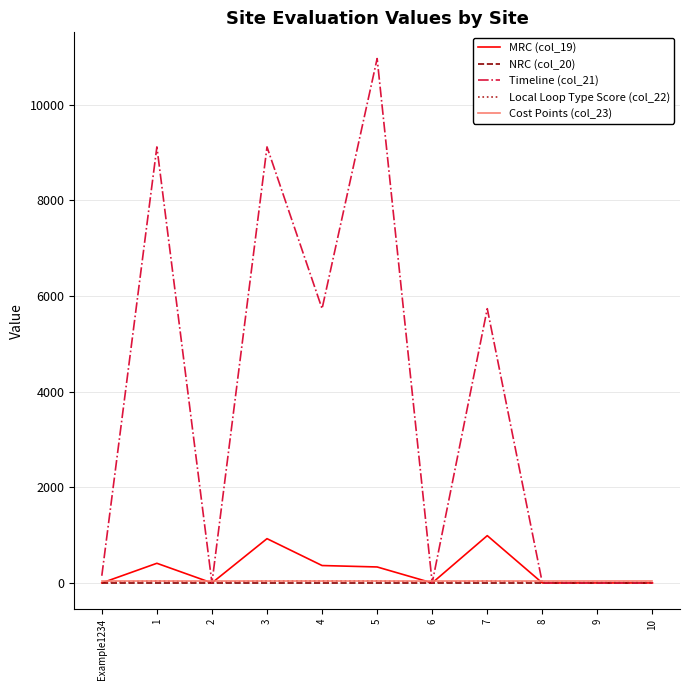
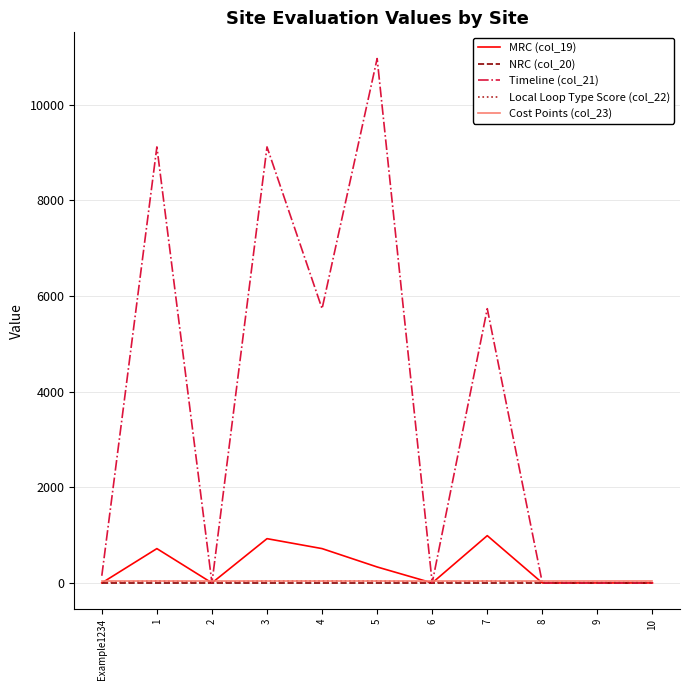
  {
    "MRC (col_19)": {
-     "1": 400,
+     "1": 700,
      "3": 900,
-     "4": 400,
+     "4": 700,
      "5": 300,
      "7": 1000
    }
  }
